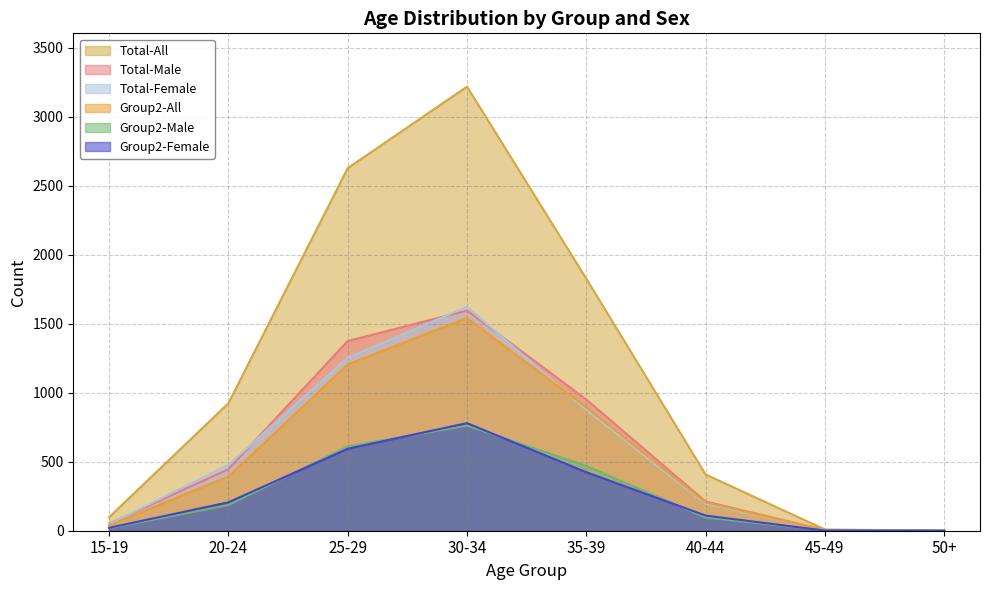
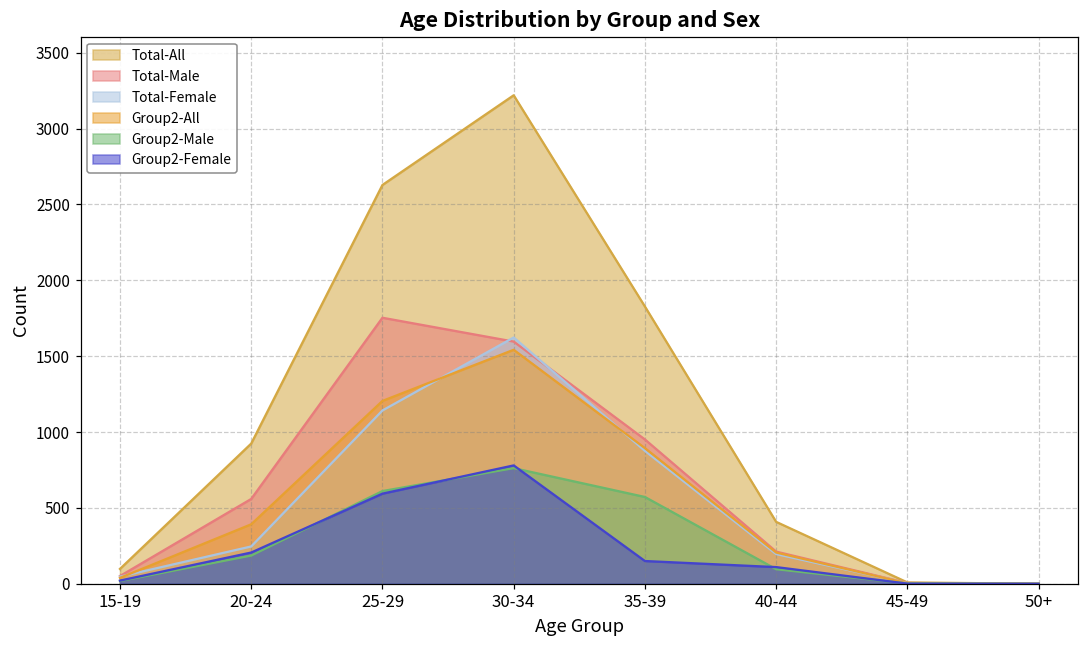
  {
    "Total-Male": {
-     "20-24": 450,
-     "25-29": 1380,
+     "20-24": 560,
+     "25-29": 1750,
      "30-34": 1600,
      "35-39": 950
    },
    "Total-Female": {
-     "20-24": 480,
-     "25-29": 1250,
+     "20-24": 250,
+     "25-29": 1140,
      "30-34": 1620
    },
    "Group2-Male": {
      "20-24": 190,
-     "35-39": 470
+     "35-39": 570
    },
    "Group2-Female": {
      "20-24": 210,
-     "35-39": 420
+     "35-39": 150
    }
  }
